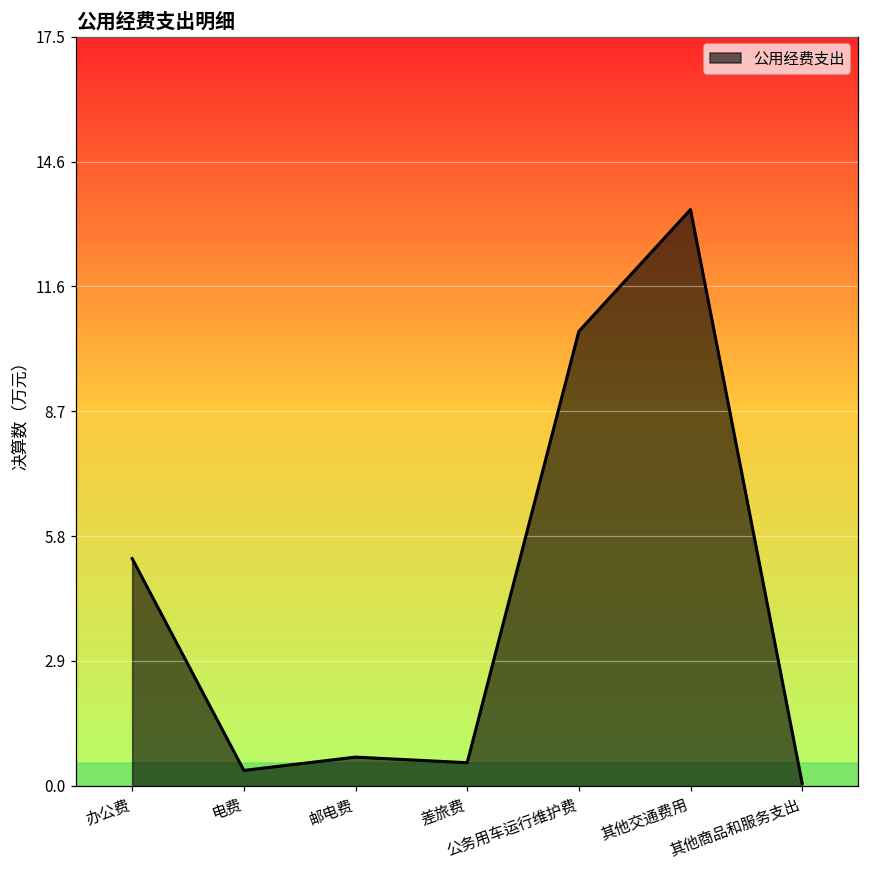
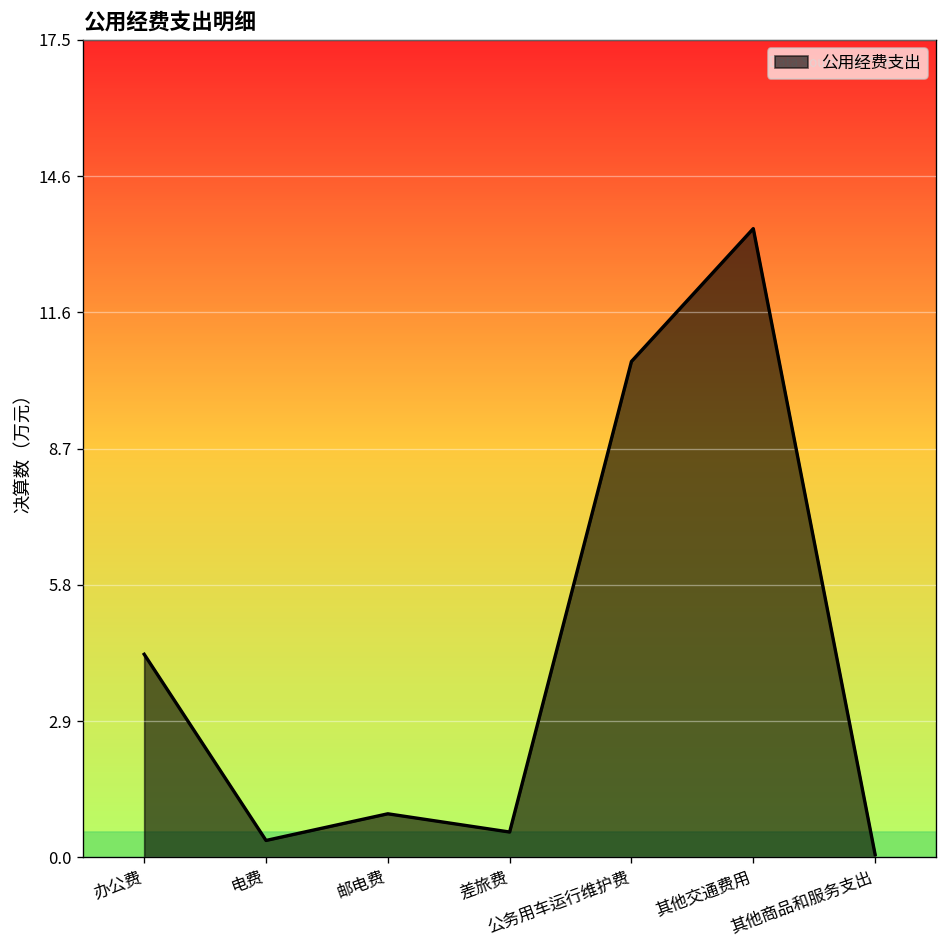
  {
-   "办公费": 5.3,
-   "邮电费": 0.7,
+   "办公费": 4.3,
+   "邮电费": 0.9,
    "差旅费": 0.5,
    "公务用车运行维护费": 10.6,
    "其他交通费用": 13.4
  }
